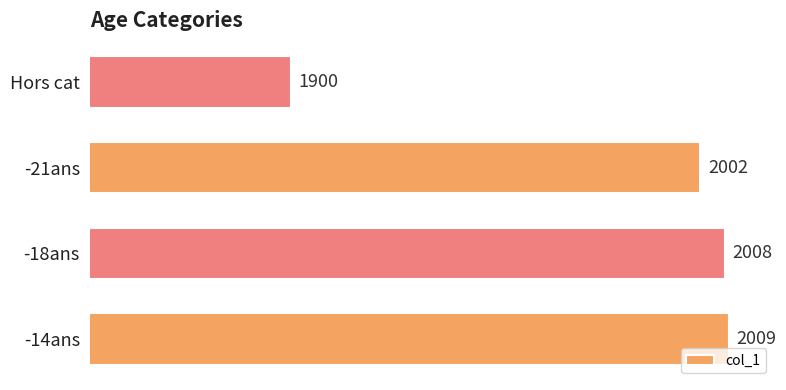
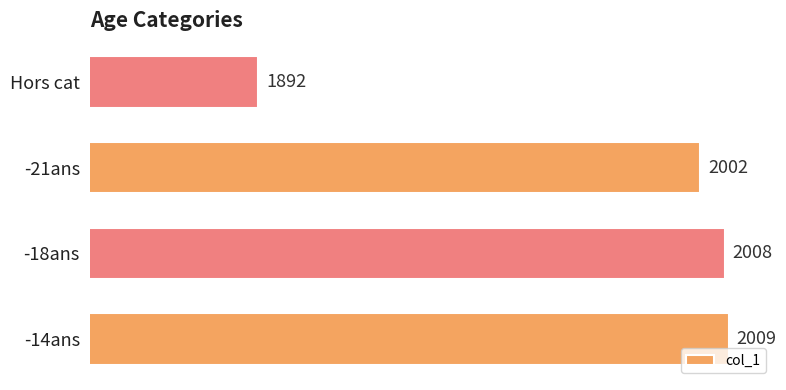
  {
-   "Hors cat": 1900,
+   "Hors cat": 1892,
    "-21ans": 2002,
    "-18ans": 2008,
    "-14ans": 2009
  }
